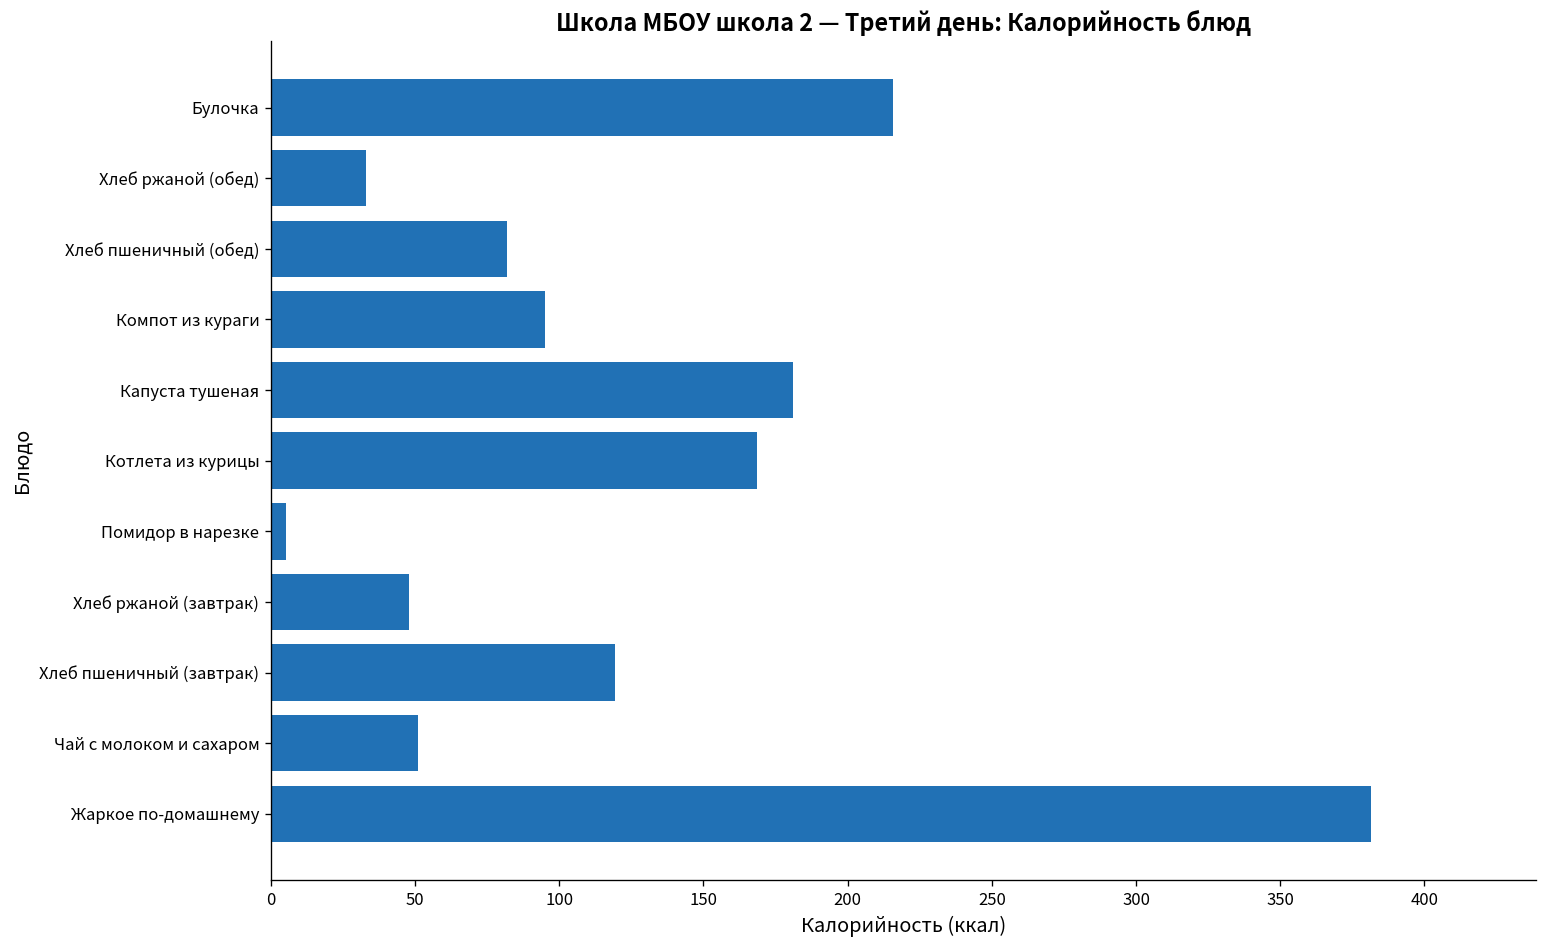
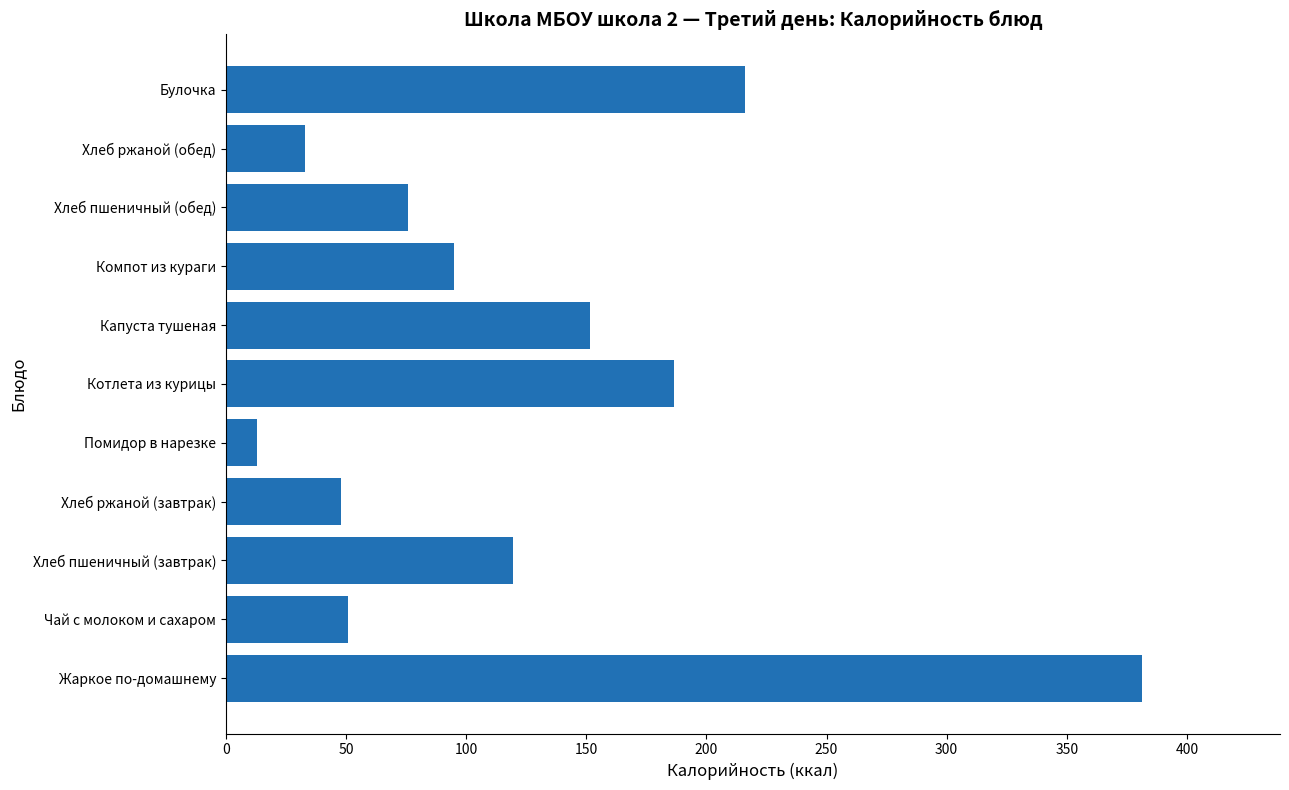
  {
    "Булочка": 216,
    "Хлеб ржаной (обед)": 33,
-   "Хлеб пшеничный (обед)": 82,
+   "Хлеб пшеничный (обед)": 76,
    "Компот из кураги": 95,
-   "Капуста тушеная": 181,
-   "Котлета из курицы": 169,
-   "Помидор в нарезке": 5,
+   "Капуста тушеная": 151,
+   "Котлета из курицы": 186,
+   "Помидор в нарезке": 13,
    "Хлеб ржаной (завтрак)": 48,
    "Хлеб пшеничный (завтрак)": 119,
    "Чай с молоком и сахаром": 51,
    "Жаркое по-домашнему": 382
  }
